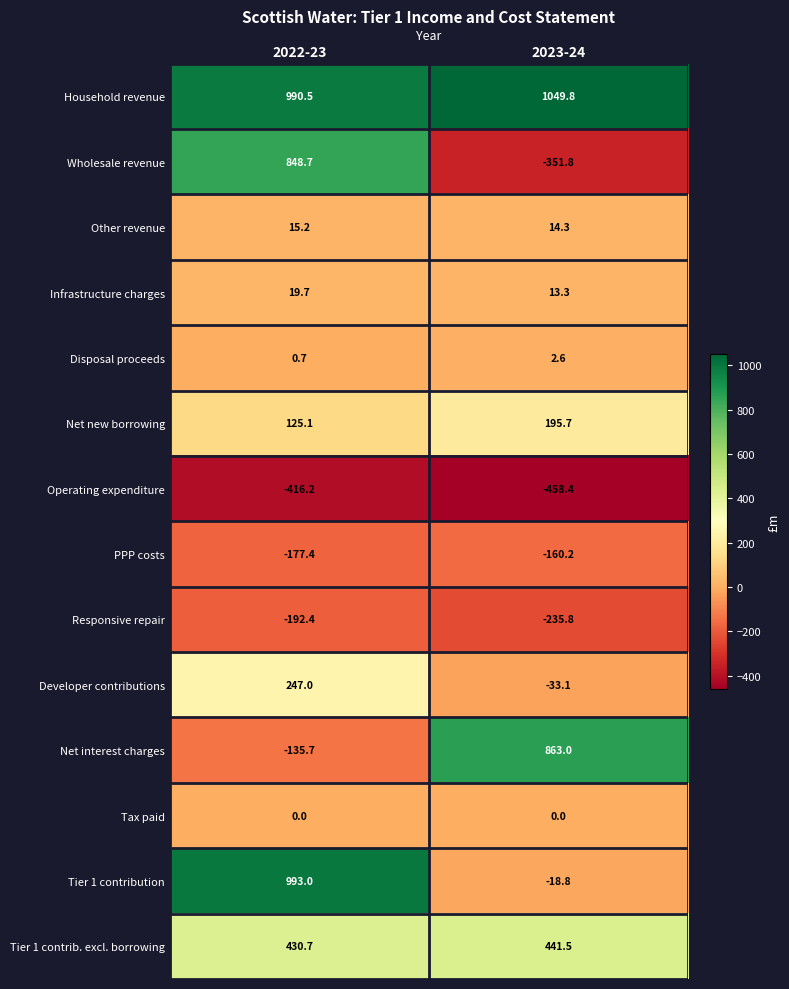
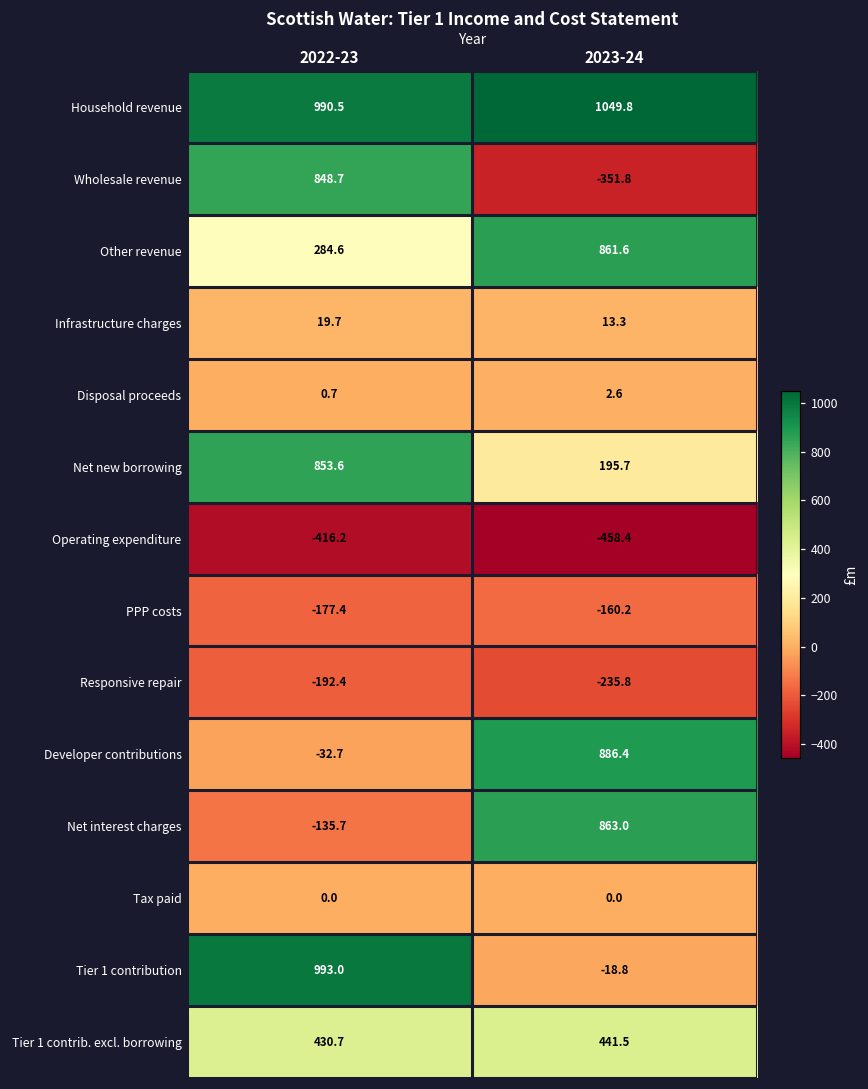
  {
    "Household revenue": {
      "2022-23": 990.5,
      "2023-24": 1049.8
    },
    "Wholesale revenue": {
      "2022-23": 848.7,
      "2023-24": -351.8
    },
    "Other revenue": {
-     "2022-23": 15.2,
-     "2023-24": 14.3
+     "2022-23": 284.6,
+     "2023-24": 861.6
    },
    "Infrastructure charges": {
      "2022-23": 19.7,
      "2023-24": 13.3
    },
    "Disposal proceeds": {
      "2022-23": 0.7,
      "2023-24": 2.6
    },
    "Net new borrowing": {
-     "2022-23": 125.1,
+     "2022-23": 853.6,
      "2023-24": 195.7
    },
    "Operating expenditure": {
      "2022-23": -416.2,
      "2023-24": -458.4
    },
    "PPP costs": {
      "2022-23": -177.4,
      "2023-24": -160.2
    },
    "Responsive repair": {
      "2022-23": -192.4,
      "2023-24": -235.8
    },
    "Developer contributions": {
-     "2022-23": 247.0,
-     "2023-24": -33.1
+     "2022-23": -32.7,
+     "2023-24": 886.4
    },
    "Net interest charges": {
      "2022-23": -135.7,
      "2023-24": 863.0
    },
    "Tax paid": {
      "2022-23": 0.0,
      "2023-24": 0.0
    },
    "Tier 1 contribution": {
      "2022-23": 993.0,
      "2023-24": -18.8
    },
    "Tier 1 contrib. excl. borrowing": {
      "2022-23": 430.7,
      "2023-24": 441.5
    }
  }
